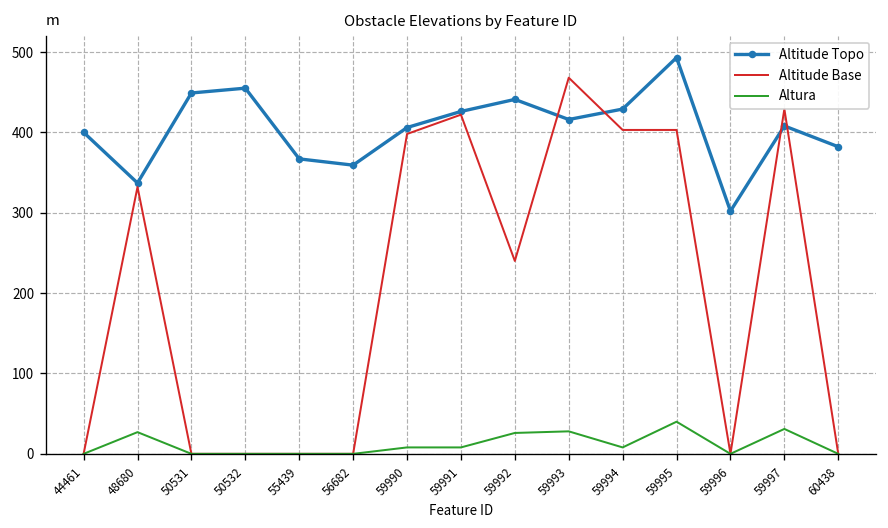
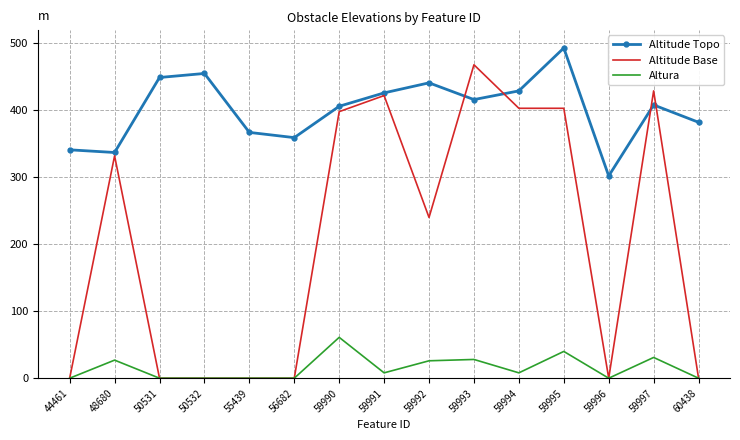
  {
    "Altitude Topo": {
-     "44461": 400,
+     "44461": 340,
      "48680": 340,
      "50531": 450,
      "50532": 460,
      "55439": 370,
      "56682": 360,
      "59990": 410,
      "59991": 430,
      "59992": 440,
      "59993": 420,
      "59994": 430,
      "59995": 490,
      "59996": 300,
      "59997": 410,
      "60438": 380
    },
    "Altitude Base": {
      "48680": 330,
      "59990": 400,
      "59991": 420,
      "59992": 240,
      "59993": 470,
      "59994": 400,
      "59995": 400,
      "59997": 430
    },
    "Altura": {
      "48680": 30,
-     "59990": 10,
+     "59990": 60,
      "59991": 10,
      "59992": 30,
      "59993": 30,
      "59994": 10,
      "59995": 40,
      "59997": 30
    }
  }
